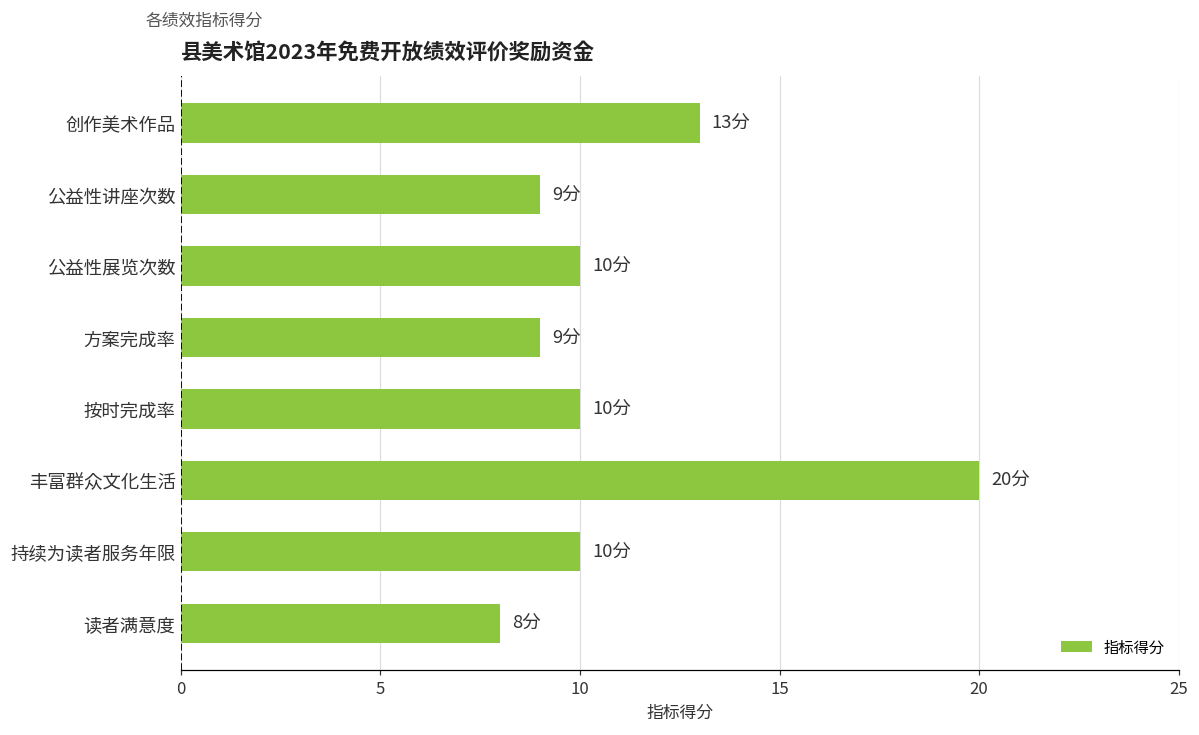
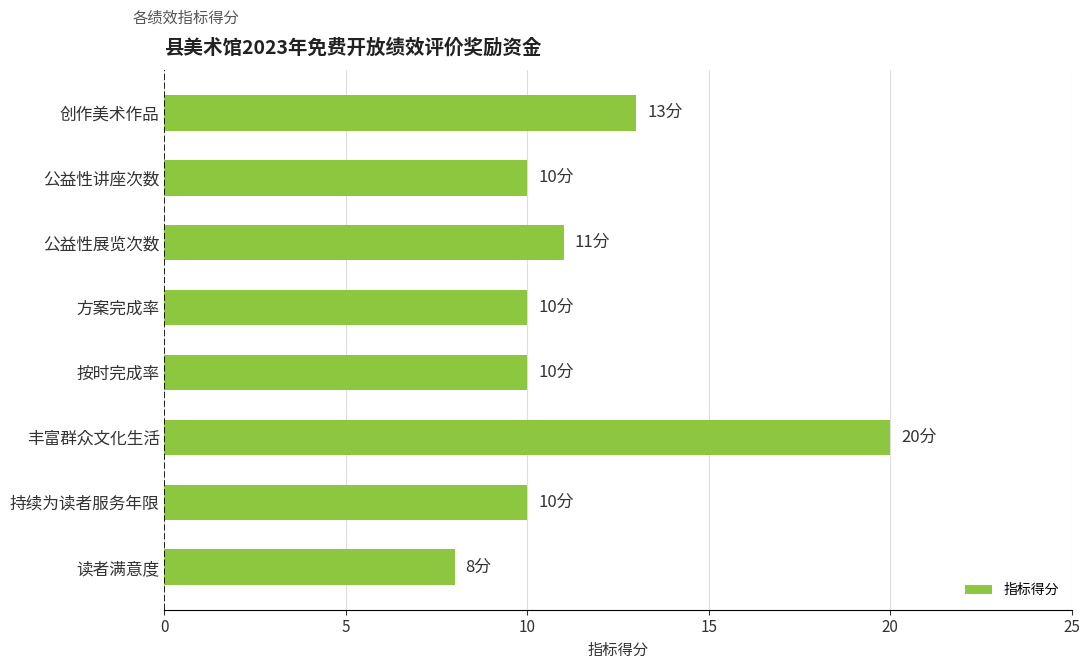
  {
    "创作美术作品": "13分",
-   "公益性讲座次数": "9分",
-   "公益性展览次数": "10分",
-   "方案完成率": "9分",
+   "公益性讲座次数": "10分",
+   "公益性展览次数": "11分",
+   "方案完成率": "10分",
    "按时完成率": "10分",
    "丰富群众文化生活": "20分",
    "持续为读者服务年限": "10分",
    "读者满意度": "8分"
  }
